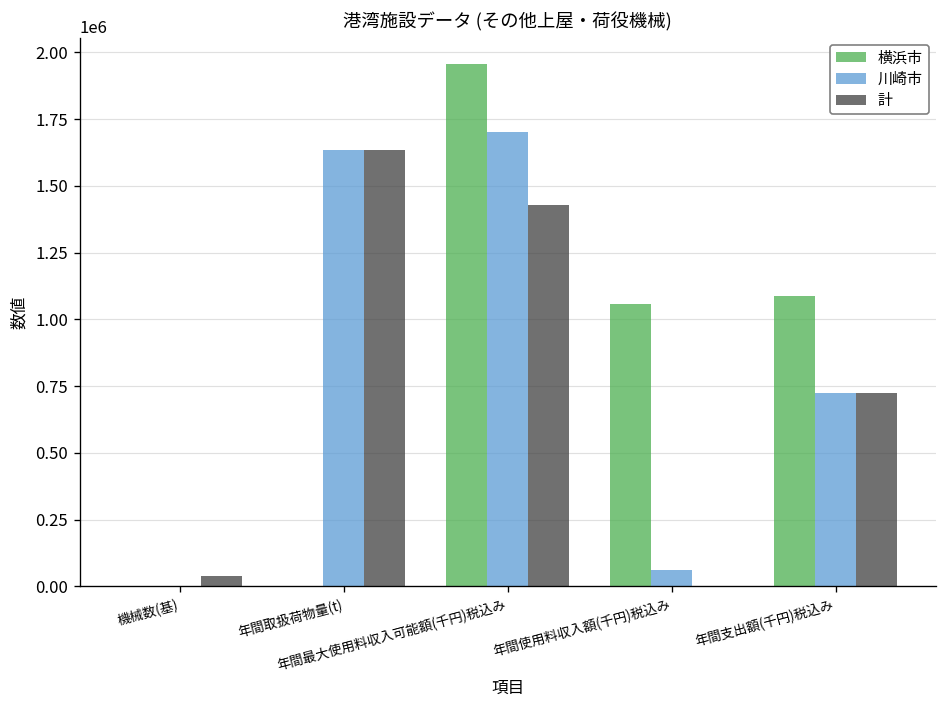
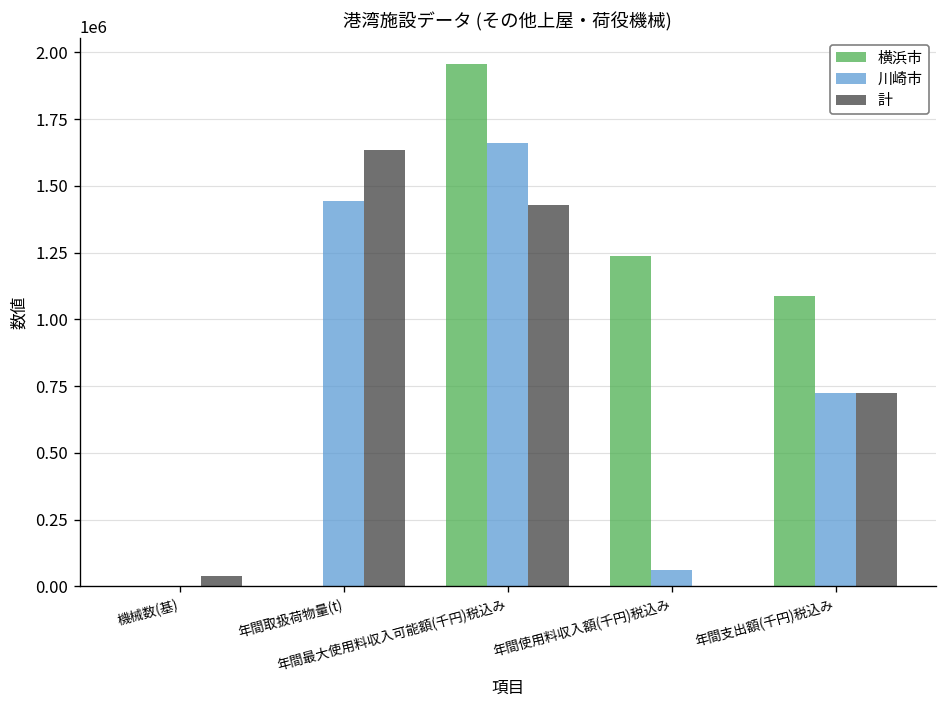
  {
    "横浜市": {
      "機械数(基)": 0,
      "年間取扱荷物量(t)": 0,
      "年間最大使用料収入可能額(千円)税込み": 1960000,
-     "年間使用料収入額(千円)税込み": 1060000,
+     "年間使用料収入額(千円)税込み": 1240000,
      "年間支出額(千円)税込み": 1090000
    },
    "川崎市": {
-     "年間取扱荷物量(t)": 1630000,
-     "年間最大使用料収入可能額(千円)税込み": 1700000,
+     "年間取扱荷物量(t)": 1440000,
+     "年間最大使用料収入可能額(千円)税込み": 1660000,
      "年間使用料収入額(千円)税込み": 60000,
      "年間支出額(千円)税込み": 720000
    },
    "計": {
      "機械数(基)": 40000,
      "年間取扱荷物量(t)": 1630000,
      "年間最大使用料収入可能額(千円)税込み": 1430000,
      "年間使用料収入額(千円)税込み": 0,
      "年間支出額(千円)税込み": 720000
    }
  }
